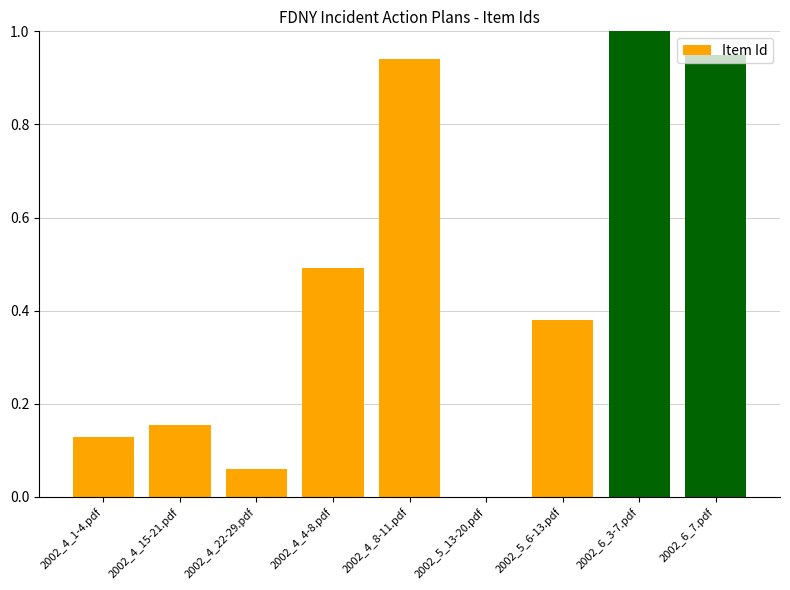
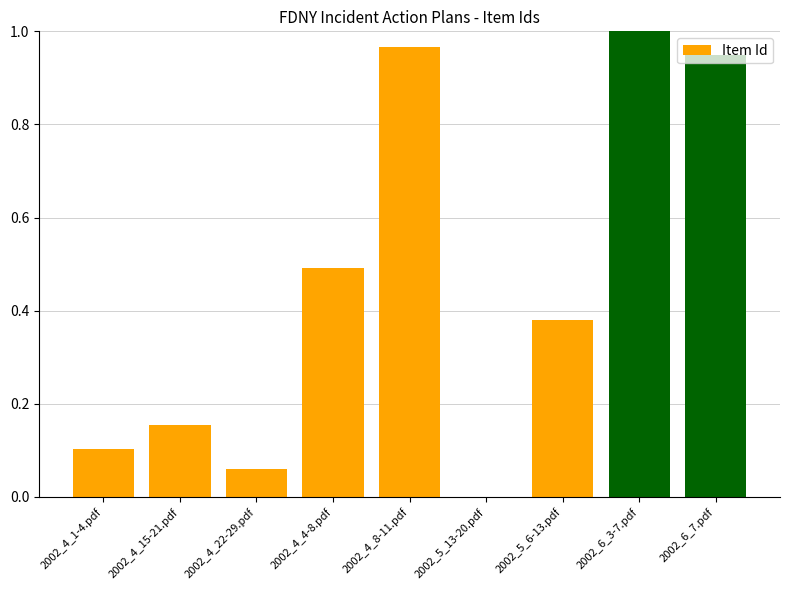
  {
-   "2002_4_1-4.pdf": 0.13,
+   "2002_4_1-4.pdf": 0.10,
    "2002_4_15-21.pdf": 0.16,
    "2002_4_22-29.pdf": 0.06,
    "2002_4_4-8.pdf": 0.49,
-   "2002_4_8-11.pdf": 0.94,
+   "2002_4_8-11.pdf": 0.97,
    "2002_5_13-20.pdf": 0.00,
    "2002_5_6-13.pdf": 0.38,
    "2002_6_3-7.pdf": 1.00
  }
